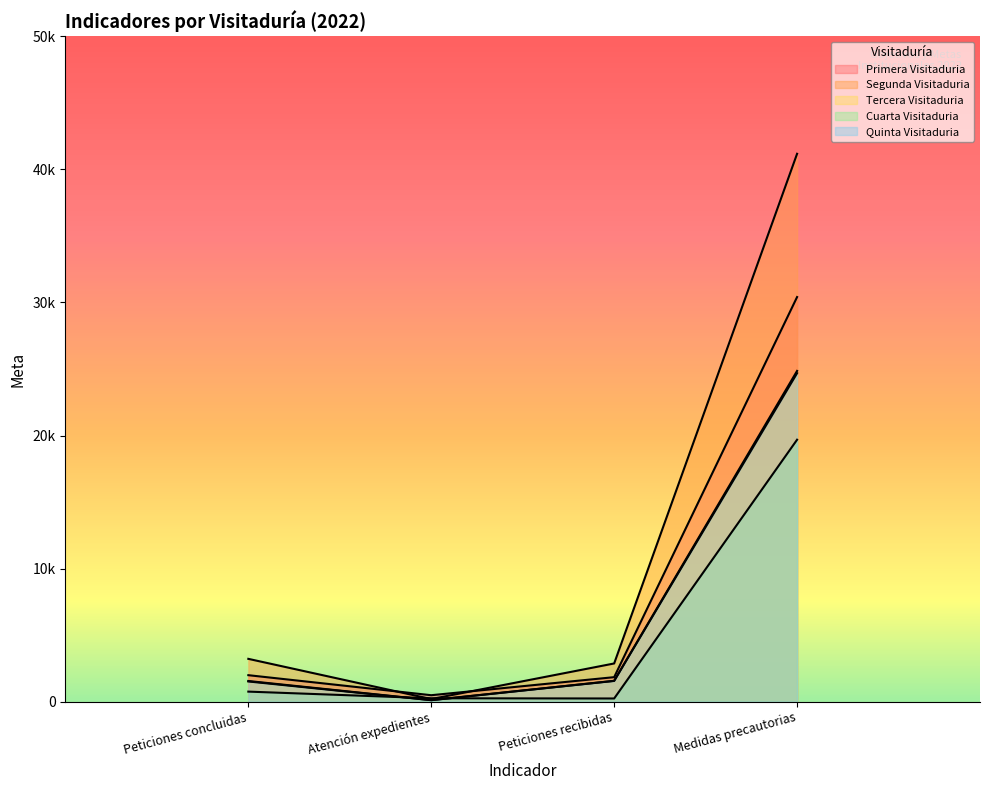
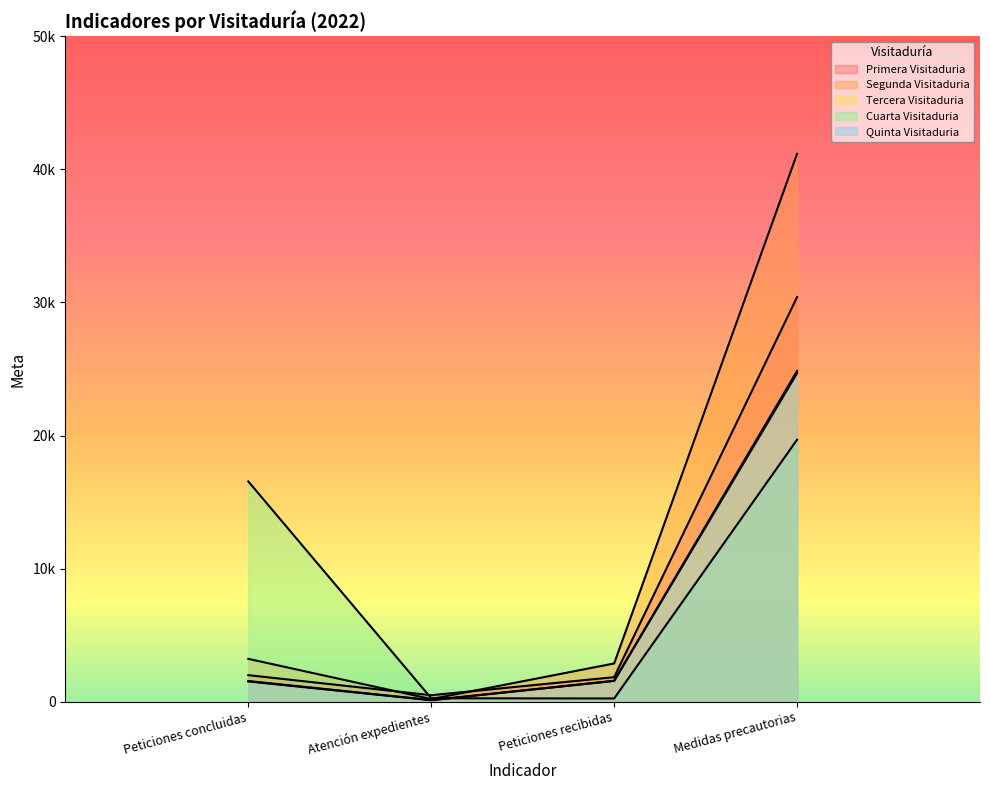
  {
    "Cuarta Visitaduria": {
-     "Peticiones concluidas": 800,
+     "Peticiones concluidas": 16600,
      "Peticiones recibidas": 200,
      "Medidas precautorias": 19700
    }
  }
